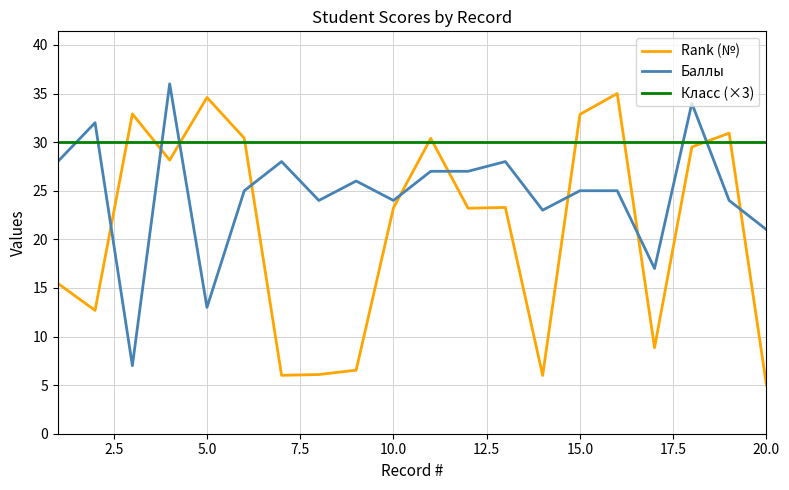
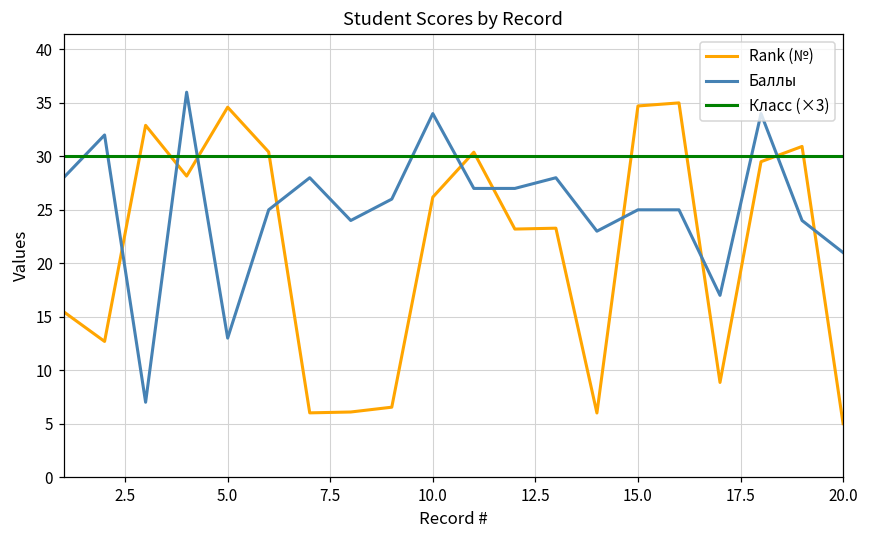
  {
    "Rank (№)": {
      "5.0": 35,
-     "10.0": 23,
-     "15.0": 33,
+     "10.0": 26,
+     "15.0": 35,
      "20.0": 5
    },
    "Баллы": {
      "5.0": 13,
-     "10.0": 24,
+     "10.0": 34,
      "15.0": 25,
      "20.0": 21
    },
    "Класс (×3)": {
      "5.0": 30,
      "10.0": 30,
      "15.0": 30,
      "20.0": 30
    }
  }
